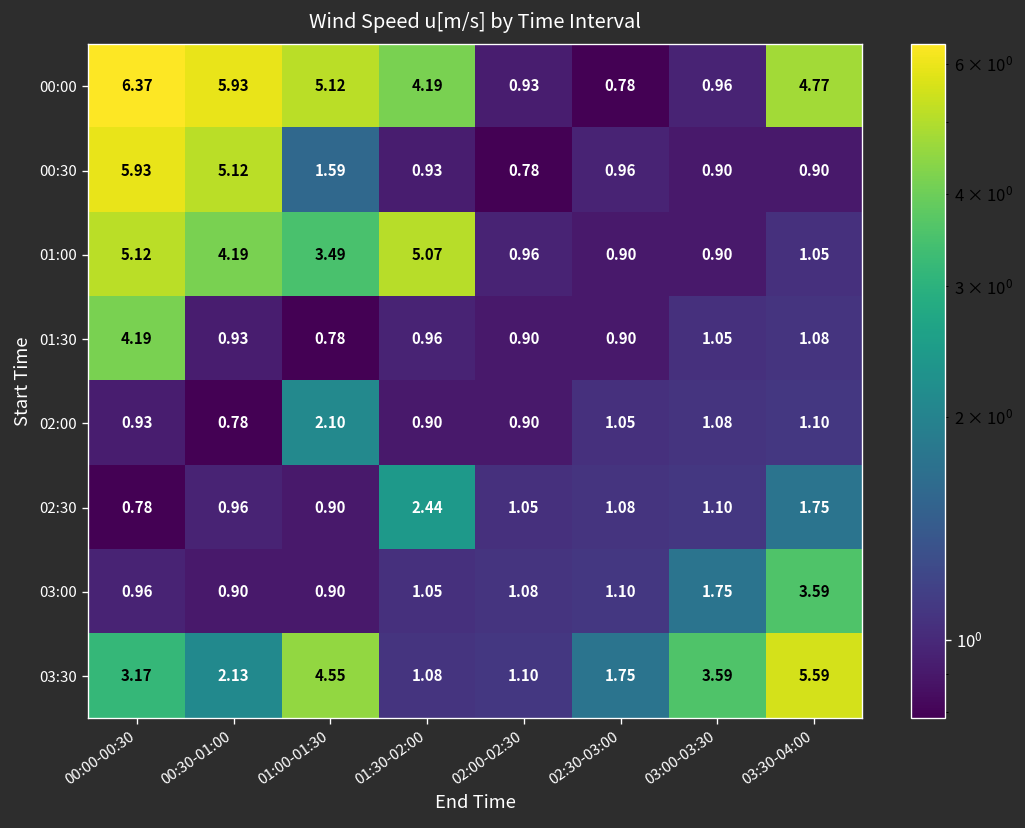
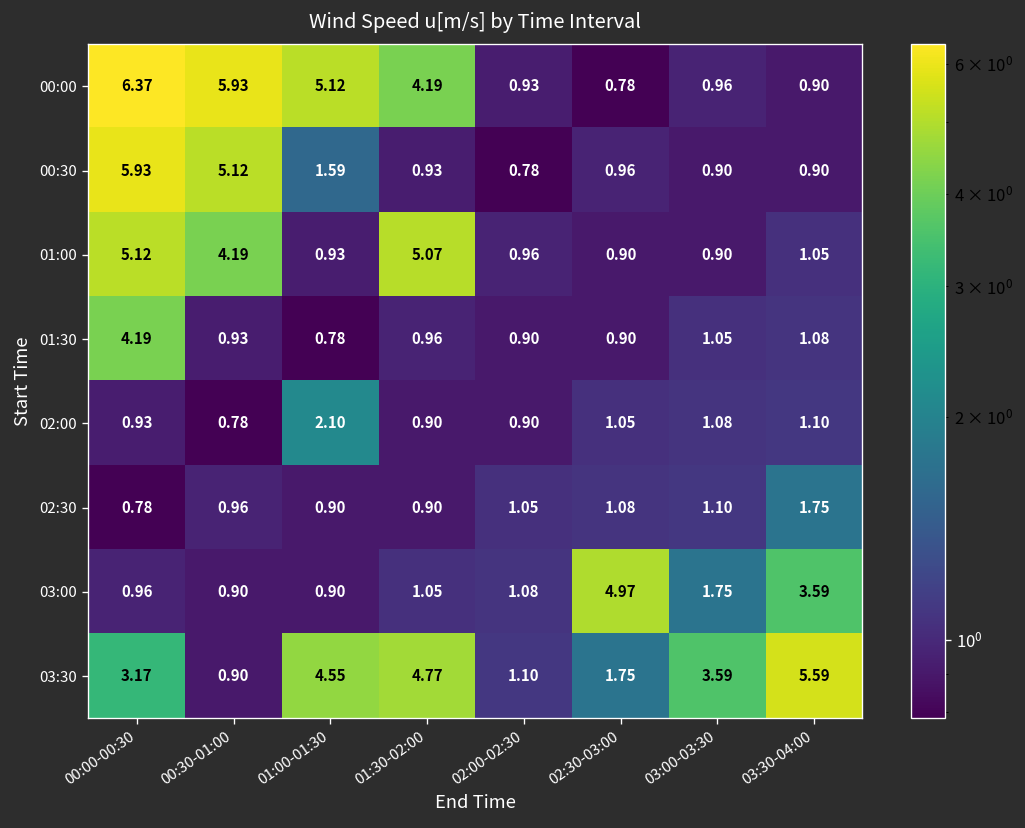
  {
    "00:00": {
      "00:00-00:30": 6.37,
      "00:30-01:00": 5.93,
      "01:00-01:30": 5.12,
      "01:30-02:00": 4.19,
      "02:00-02:30": 0.93,
      "02:30-03:00": 0.78,
      "03:00-03:30": 0.96,
-     "03:30-04:00": 4.77
+     "03:30-04:00": 0.90
    },
    "00:30": {
      "00:00-00:30": 5.93,
      "00:30-01:00": 5.12,
      "01:00-01:30": 1.59,
      "01:30-02:00": 0.93,
      "02:00-02:30": 0.78,
      "02:30-03:00": 0.96,
      "03:00-03:30": 0.90,
      "03:30-04:00": 0.90
    },
    "01:00": {
      "00:00-00:30": 5.12,
      "00:30-01:00": 4.19,
-     "01:00-01:30": 3.49,
+     "01:00-01:30": 0.93,
      "01:30-02:00": 5.07,
      "02:00-02:30": 0.96,
      "02:30-03:00": 0.90,
      "03:00-03:30": 0.90,
      "03:30-04:00": 1.05
    },
    "01:30": {
      "00:00-00:30": 4.19,
      "00:30-01:00": 0.93,
      "01:00-01:30": 0.78,
      "01:30-02:00": 0.96,
      "02:00-02:30": 0.90,
      "02:30-03:00": 0.90,
      "03:00-03:30": 1.05,
      "03:30-04:00": 1.08
    },
    "02:00": {
      "00:00-00:30": 0.93,
      "00:30-01:00": 0.78,
      "01:00-01:30": 2.10,
      "01:30-02:00": 0.90,
      "02:00-02:30": 0.90,
      "02:30-03:00": 1.05,
      "03:00-03:30": 1.08,
      "03:30-04:00": 1.10
    },
    "02:30": {
      "00:00-00:30": 0.78,
      "00:30-01:00": 0.96,
      "01:00-01:30": 0.90,
-     "01:30-02:00": 2.44,
+     "01:30-02:00": 0.90,
      "02:00-02:30": 1.05,
      "02:30-03:00": 1.08,
      "03:00-03:30": 1.10,
      "03:30-04:00": 1.75
    },
    "03:00": {
      "00:00-00:30": 0.96,
      "00:30-01:00": 0.90,
      "01:00-01:30": 0.90,
      "01:30-02:00": 1.05,
      "02:00-02:30": 1.08,
-     "02:30-03:00": 1.10,
+     "02:30-03:00": 4.97,
      "03:00-03:30": 1.75,
      "03:30-04:00": 3.59
    },
    "03:30": {
      "00:00-00:30": 3.17,
-     "00:30-01:00": 2.13,
+     "00:30-01:00": 0.90,
      "01:00-01:30": 4.55,
-     "01:30-02:00": 1.08,
+     "01:30-02:00": 4.77,
      "02:00-02:30": 1.10,
      "02:30-03:00": 1.75,
      "03:00-03:30": 3.59,
      "03:30-04:00": 5.59
    }
  }
